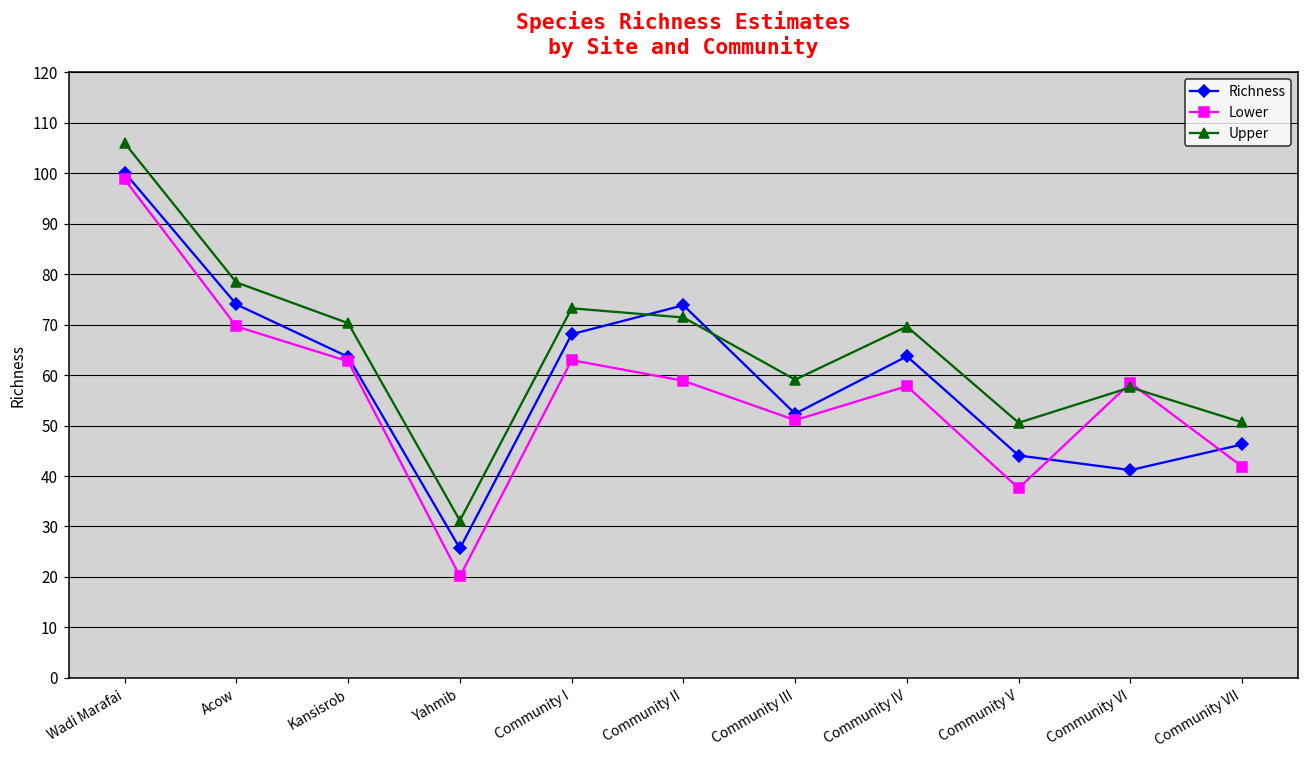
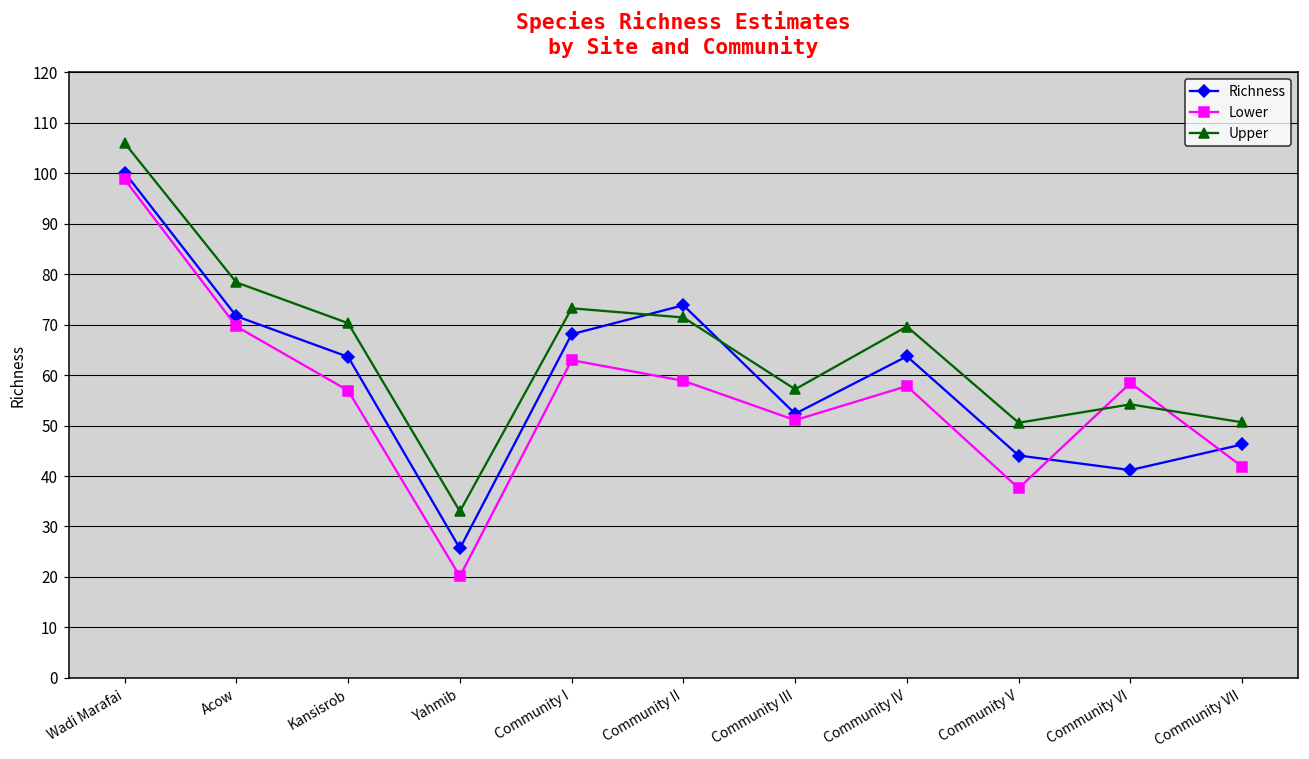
  {
    "Richness": {
      "Wadi Marafai": 100,
-     "Acow": 74,
+     "Acow": 72,
      "Kansisrob": 64,
      "Yahmib": 26,
      "Community I": 68,
      "Community II": 74,
      "Community III": 52,
      "Community IV": 64,
      "Community V": 44,
      "Community VI": 41,
      "Community VII": 46
    },
    "Lower": {
      "Wadi Marafai": 99,
      "Acow": 70,
-     "Kansisrob": 63,
+     "Kansisrob": 57,
      "Yahmib": 20,
      "Community I": 63,
      "Community II": 59,
      "Community III": 51,
      "Community IV": 58,
      "Community V": 38,
      "Community VI": 58,
      "Community VII": 42
    },
    "Upper": {
      "Wadi Marafai": 106,
      "Acow": 78,
      "Kansisrob": 70,
-     "Yahmib": 31,
+     "Yahmib": 33,
      "Community I": 73,
      "Community II": 71,
-     "Community III": 59,
+     "Community III": 57,
      "Community IV": 70,
      "Community V": 51,
-     "Community VI": 58,
+     "Community VI": 54,
      "Community VII": 51
    }
  }
